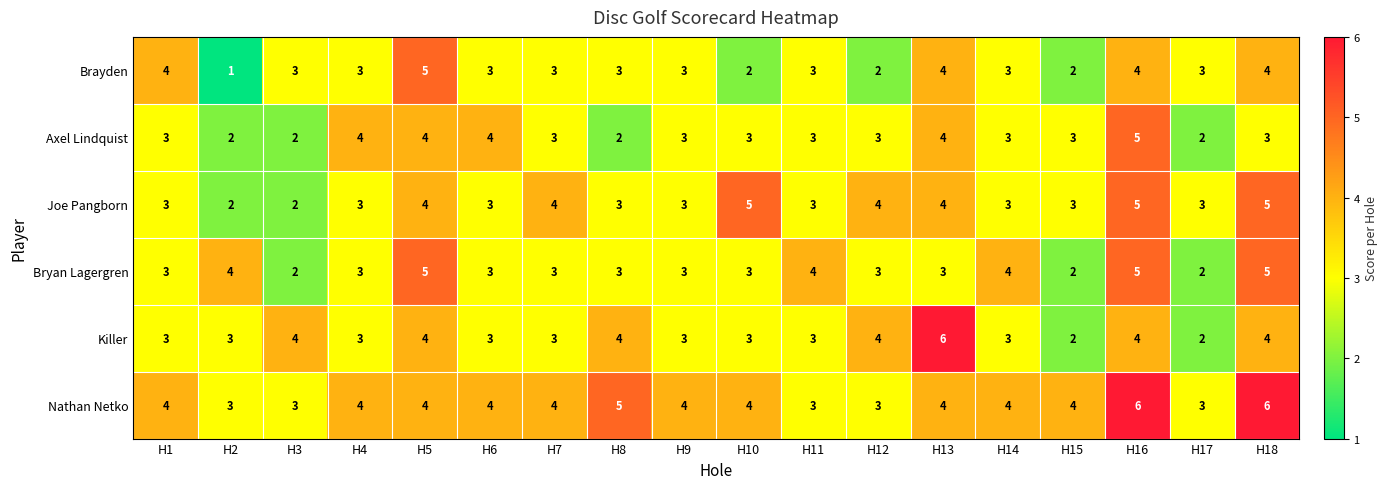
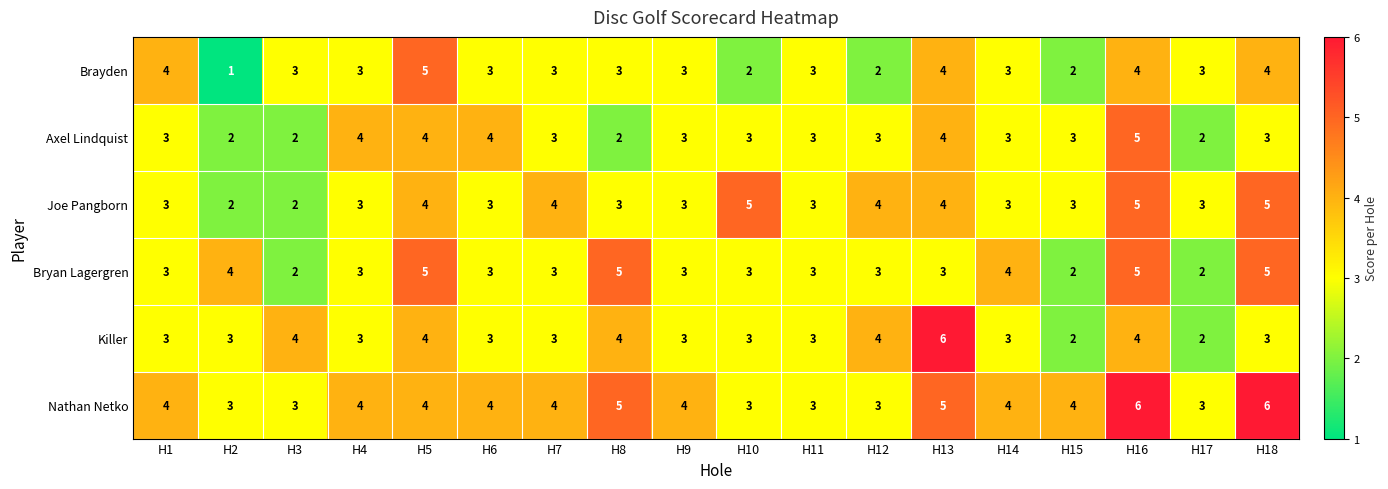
  {
    "Brayden": {
      "H1": 4,
      "H2": 1,
      "H3": 3,
      "H4": 3,
      "H5": 5,
      "H6": 3,
      "H7": 3,
      "H8": 3,
      "H9": 3,
      "H10": 2,
      "H11": 3,
      "H12": 2,
      "H13": 4,
      "H14": 3,
      "H15": 2,
      "H16": 4,
      "H17": 3,
      "H18": 4
    },
    "Axel Lindquist": {
      "H1": 3,
      "H2": 2,
      "H3": 2,
      "H4": 4,
      "H5": 4,
      "H6": 4,
      "H7": 3,
      "H8": 2,
      "H9": 3,
      "H10": 3,
      "H11": 3,
      "H12": 3,
      "H13": 4,
      "H14": 3,
      "H15": 3,
      "H16": 5,
      "H17": 2,
      "H18": 3
    },
    "Joe Pangborn": {
      "H1": 3,
      "H2": 2,
      "H3": 2,
      "H4": 3,
      "H5": 4,
      "H6": 3,
      "H7": 4,
      "H8": 3,
      "H9": 3,
      "H10": 5,
      "H11": 3,
      "H12": 4,
      "H13": 4,
      "H14": 3,
      "H15": 3,
      "H16": 5,
      "H17": 3,
      "H18": 5
    },
    "Bryan Lagergren": {
      "H1": 3,
      "H2": 4,
      "H3": 2,
      "H4": 3,
      "H5": 5,
      "H6": 3,
      "H7": 3,
-     "H8": 3,
+     "H8": 5,
      "H9": 3,
      "H10": 3,
-     "H11": 4,
+     "H11": 3,
      "H12": 3,
      "H13": 3,
      "H14": 4,
      "H15": 2,
      "H16": 5,
      "H17": 2,
      "H18": 5
    },
    "Killer": {
      "H1": 3,
      "H2": 3,
      "H3": 4,
      "H4": 3,
      "H5": 4,
      "H6": 3,
      "H7": 3,
      "H8": 4,
      "H9": 3,
      "H10": 3,
      "H11": 3,
      "H12": 4,
      "H13": 6,
      "H14": 3,
      "H15": 2,
      "H16": 4,
      "H17": 2,
-     "H18": 4
+     "H18": 3
    },
    "Nathan Netko": {
      "H1": 4,
      "H2": 3,
      "H3": 3,
      "H4": 4,
      "H5": 4,
      "H6": 4,
      "H7": 4,
      "H8": 5,
      "H9": 4,
-     "H10": 4,
+     "H10": 3,
      "H11": 3,
      "H12": 3,
-     "H13": 4,
+     "H13": 5,
      "H14": 4,
      "H15": 4,
      "H16": 6,
      "H17": 3,
      "H18": 6
    }
  }
